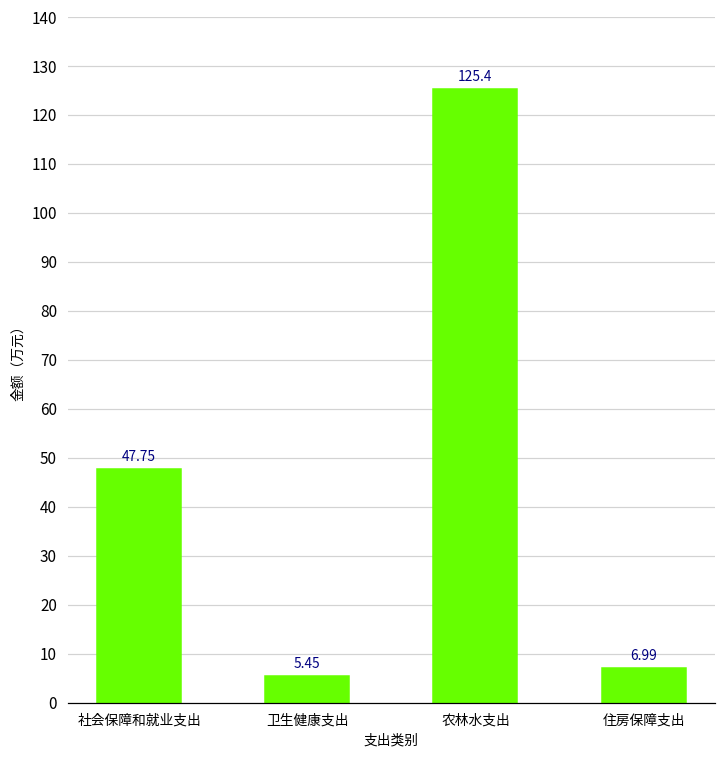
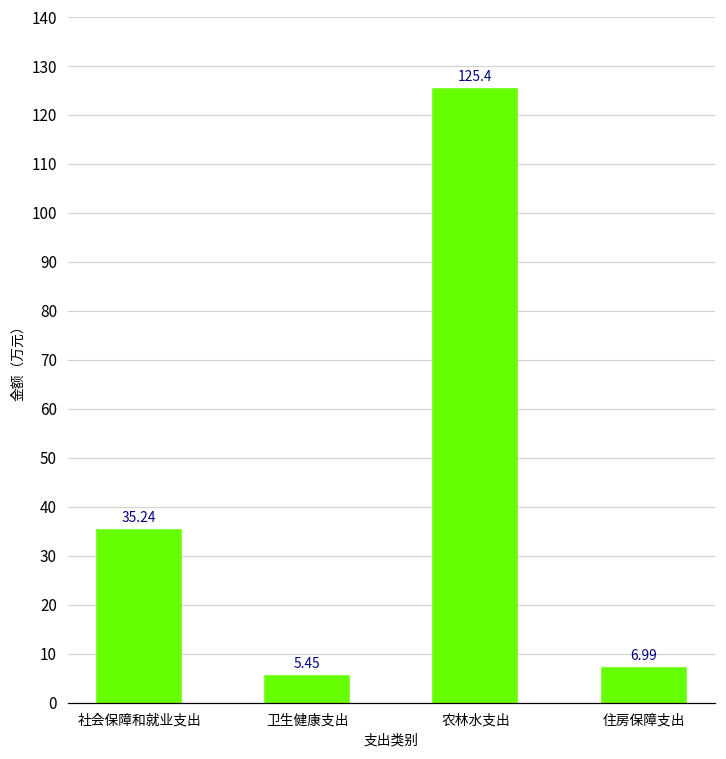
  {
-   "社会保障和就业支出": 47.75,
+   "社会保障和就业支出": 35.24,
    "卫生健康支出": 5.45,
    "农林水支出": 125.4,
    "住房保障支出": 6.99
  }
